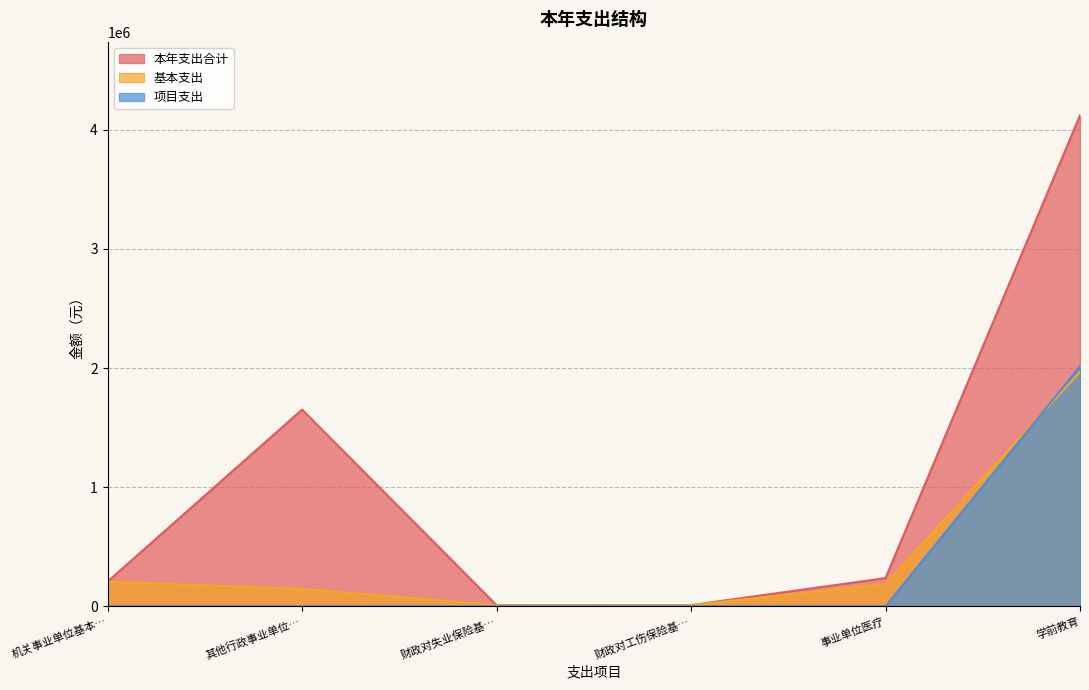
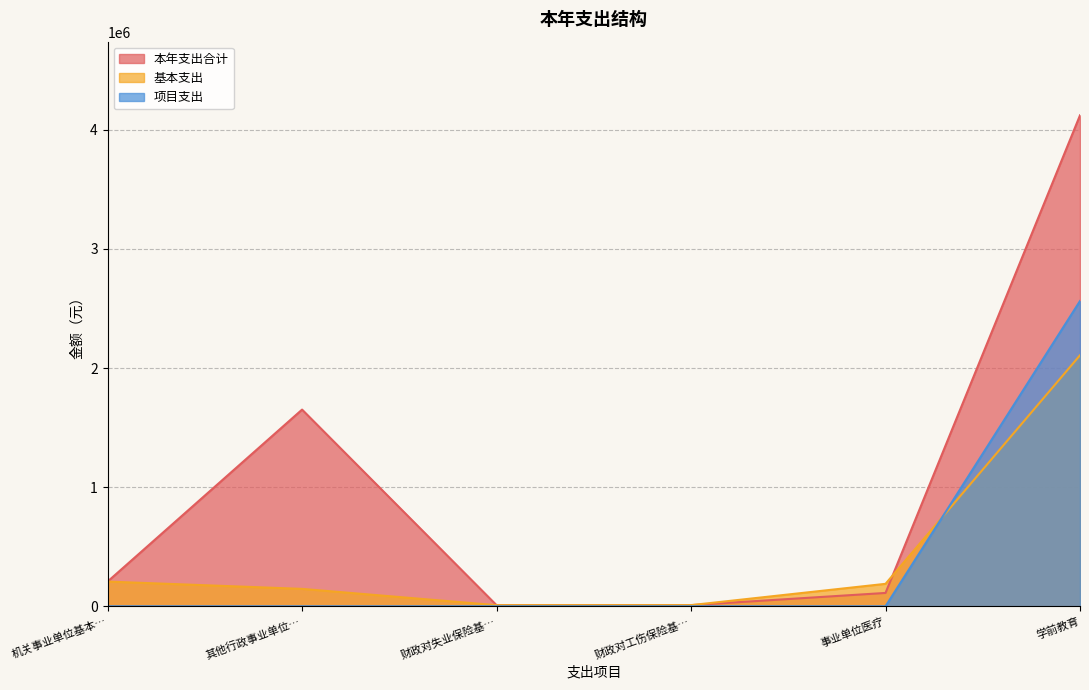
  {
    "本年支出合计": {
      "其他行政事业单位…": 1650000,
-     "事业单位医疗": 240000,
+     "事业单位医疗": 110000,
      "学前教育": 4120000
    },
    "基本支出": {
      "其他行政事业单位…": 150000,
      "事业单位医疗": 190000,
-     "学前教育": 1970000
+     "学前教育": 2110000
    },
    "项目支出": {
      "机关事业单位基本…": 0,
      "其他行政事业单位…": 0,
      "事业单位医疗": 0,
-     "学前教育": 2010000
+     "学前教育": 2560000
    }
  }
